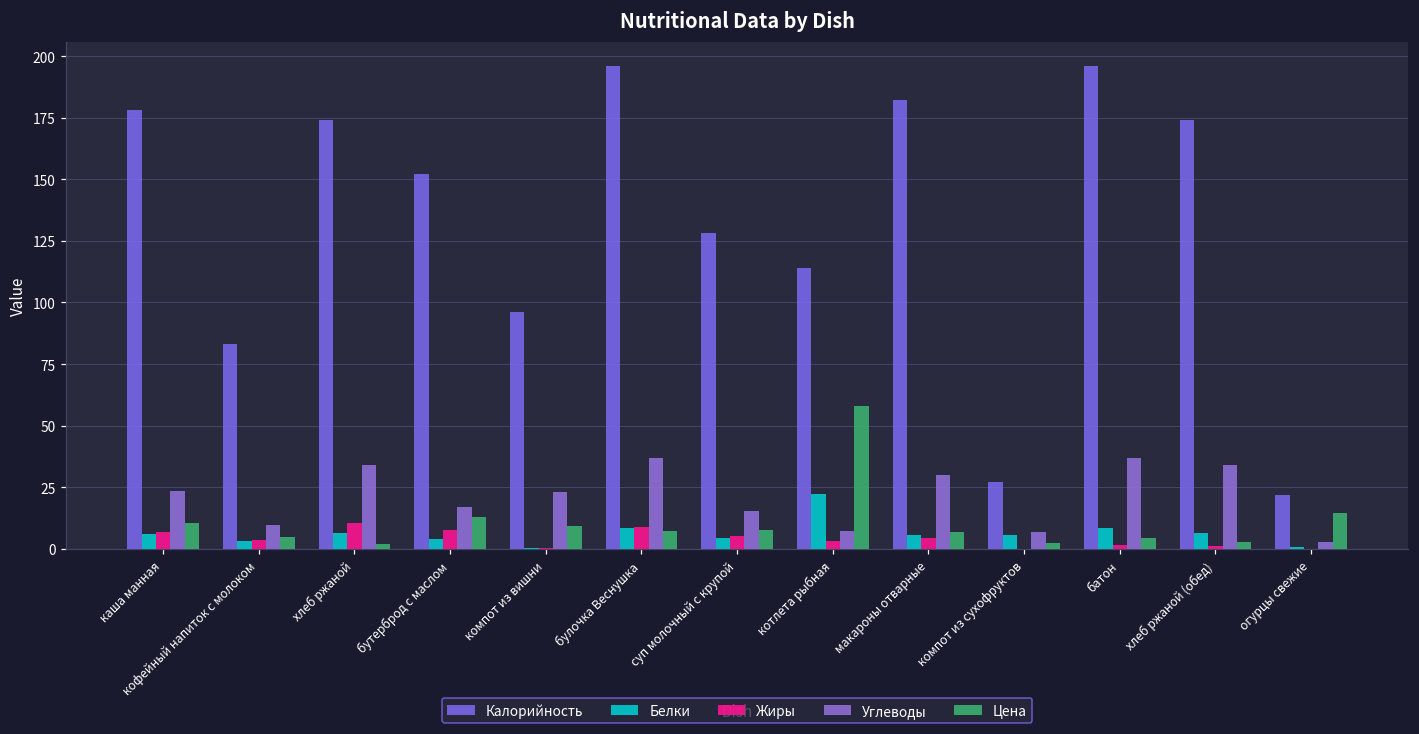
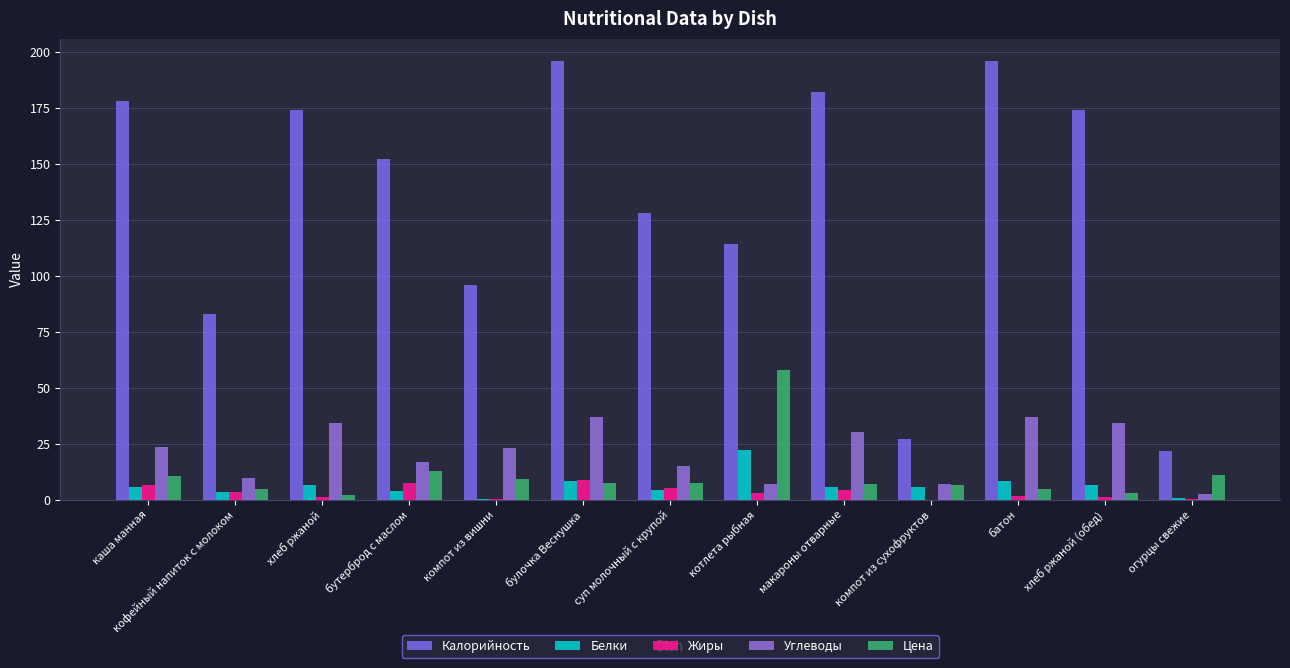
  {
    "Белки": {
      "каша манная": 6,
      "кофейный напиток с молоком": 3,
      "хлеб ржаной": 7,
      "бутерброд с маслом": 4,
      "булочка Веснушка": 9,
      "суп молочный с крупой": 4,
      "котлета рыбная": 22,
      "макароны отварные": 6,
      "компот из сухофруктов": 5,
      "батон": 9,
      "хлеб ржаной (обед)": 7
    },
    "Жиры": {
      "каша манная": 7,
      "кофейный напиток с молоком": 4,
-     "хлеб ржаной": 11,
+     "хлеб ржаной": 1,
      "бутерброд с маслом": 8,
      "булочка Веснушка": 9,
      "суп молочный с крупой": 5,
      "котлета рыбная": 3,
      "макароны отварные": 4,
      "компот из сухофруктов": 0,
      "батон": 2,
      "хлеб ржаной (обед)": 1
    },
    "Цена": {
      "каша манная": 11,
      "кофейный напиток с молоком": 5,
      "хлеб ржаной": 2,
      "бутерброд с маслом": 13,
      "компот из вишни": 9,
      "булочка Веснушка": 7,
      "суп молочный с крупой": 8,
      "котлета рыбная": 58,
      "макароны отварные": 7,
-     "компот из сухофруктов": 2,
+     "компот из сухофруктов": 7,
      "батон": 5,
      "хлеб ржаной (обед)": 3,
-     "огурцы свежие": 15
+     "огурцы свежие": 11
    }
  }
